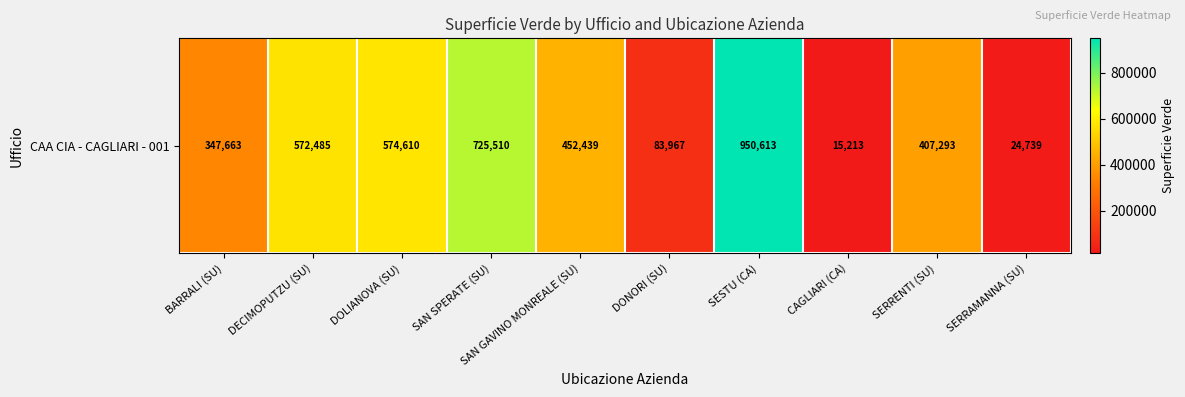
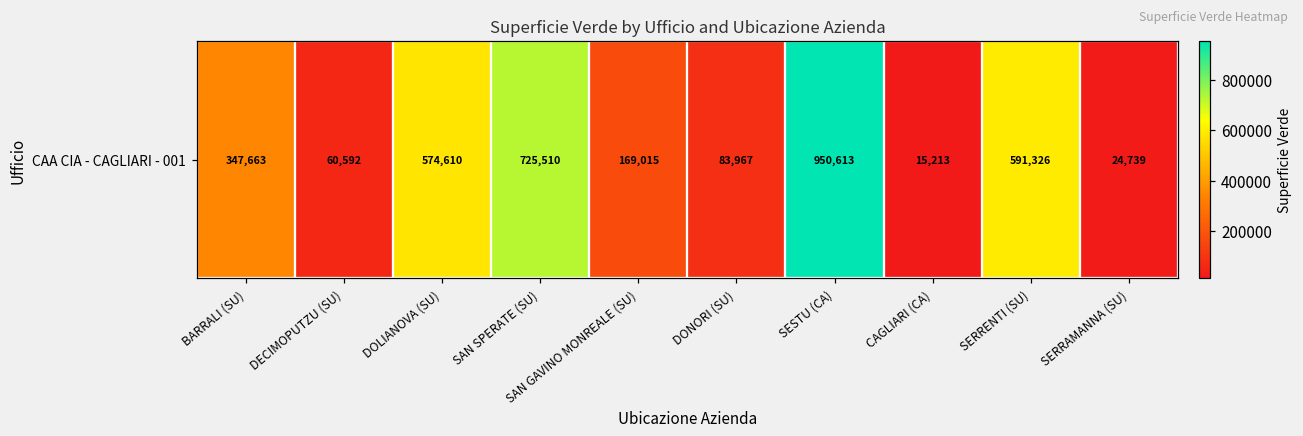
  {
    "CAA CIA - CAGLIARI - 001": {
      "BARRALI (SU)": "347,663",
-     "DECIMOPUTZU (SU)": "572,485",
+     "DECIMOPUTZU (SU)": "60,592",
      "DOLIANOVA (SU)": "574,610",
      "SAN SPERATE (SU)": "725,510",
-     "SAN GAVINO MONREALE (SU)": "452,439",
+     "SAN GAVINO MONREALE (SU)": "169,015",
      "DONORI (SU)": "83,967",
      "SESTU (CA)": "950,613",
      "CAGLIARI (CA)": "15,213",
-     "SERRENTI (SU)": "407,293",
+     "SERRENTI (SU)": "591,326",
      "SERRAMANNA (SU)": "24,739"
    }
  }
